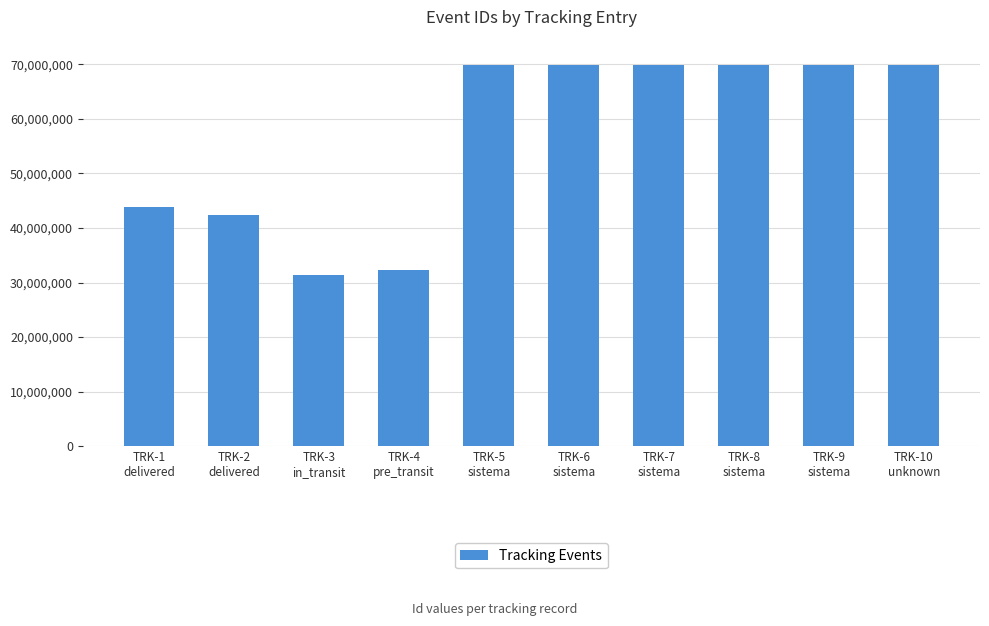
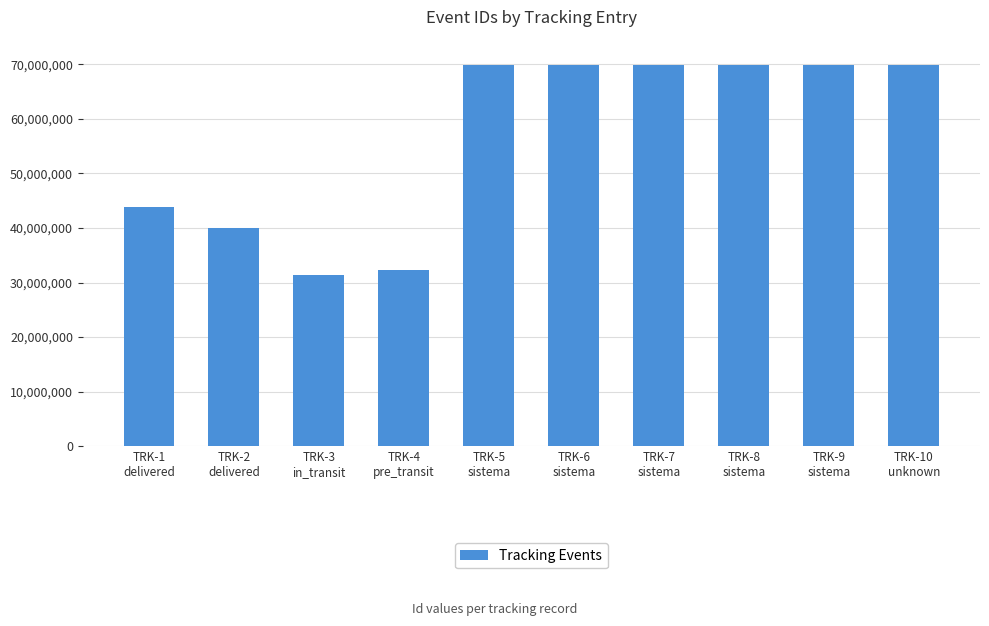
  {
    "TRK-1 delivered": "44,000,000",
-   "TRK-2 delivered": "42,000,000",
+   "TRK-2 delivered": "40,000,000",
    "TRK-3 in_transit": "31,000,000",
    "TRK-4 pre_transit": "32,000,000",
    "TRK-5 sistema": "70,000,000",
    "TRK-6 sistema": "70,000,000",
    "TRK-7 sistema": "70,000,000",
    "TRK-8 sistema": "70,000,000",
    "TRK-9 sistema": "70,000,000",
    "TRK-10 unknown": "70,000,000"
  }
